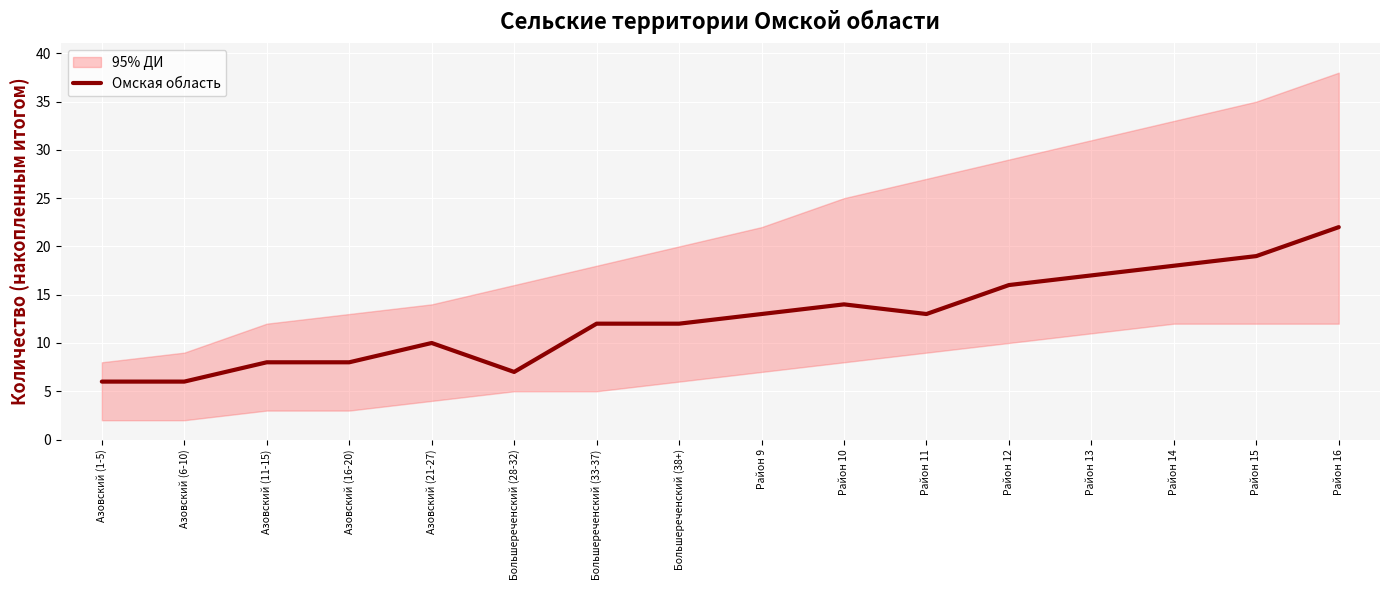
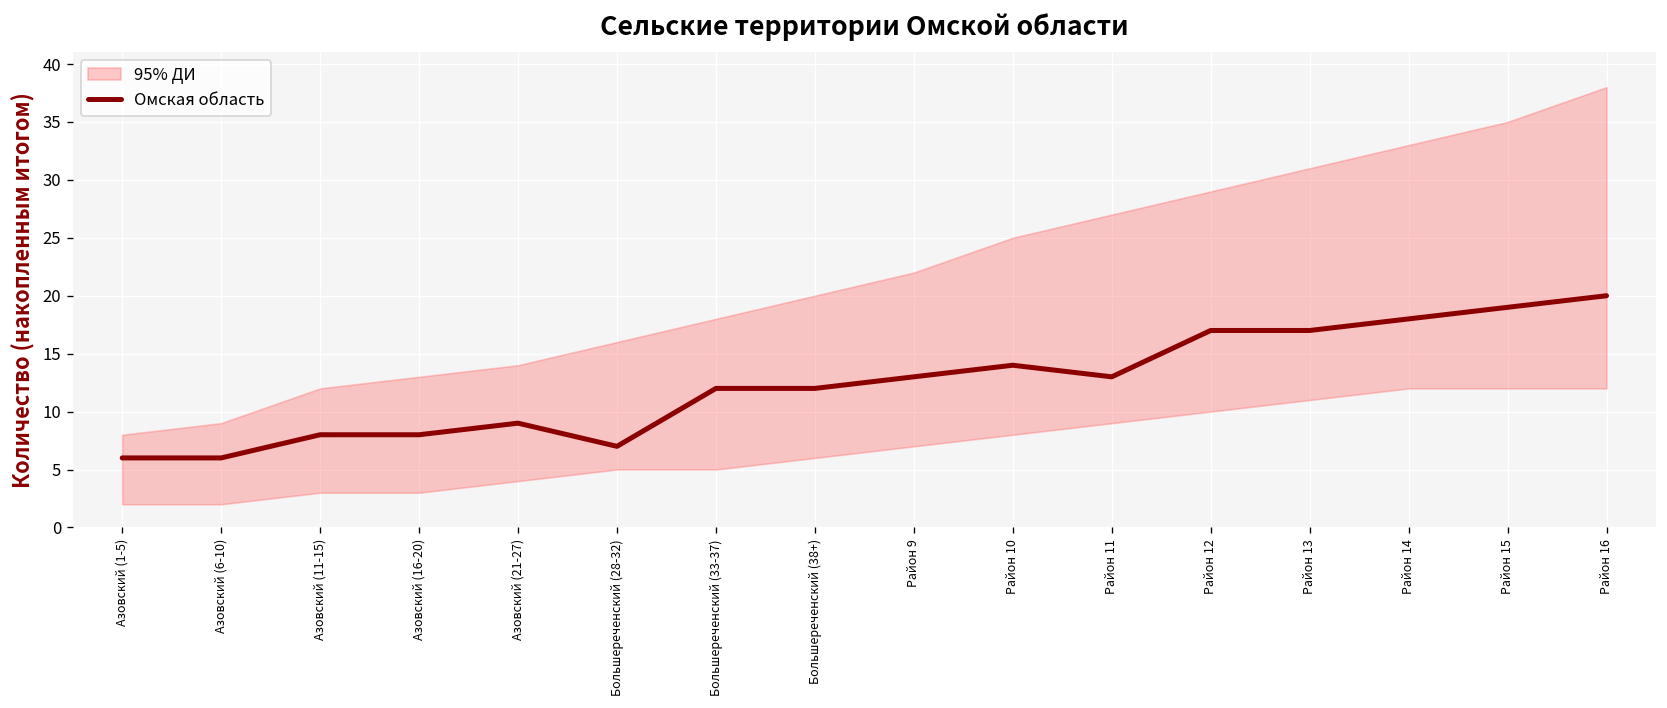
  {
    "Омская область": {
      "Азовский (1-5)": 6,
      "Азовский (6-10)": 6,
      "Азовский (11-15)": 8,
      "Азовский (16-20)": 8,
-     "Азовский (21-27)": 10,
+     "Азовский (21-27)": 9,
      "Большереченский (28-32)": 7,
      "Большереченский (33-37)": 12,
      "Большереченский (38+)": 12,
      "Район 9": 13,
      "Район 10": 14,
      "Район 11": 13,
-     "Район 12": 16,
+     "Район 12": 17,
      "Район 13": 17,
      "Район 14": 18,
      "Район 15": 19,
-     "Район 16": 22
+     "Район 16": 20
    }
  }
